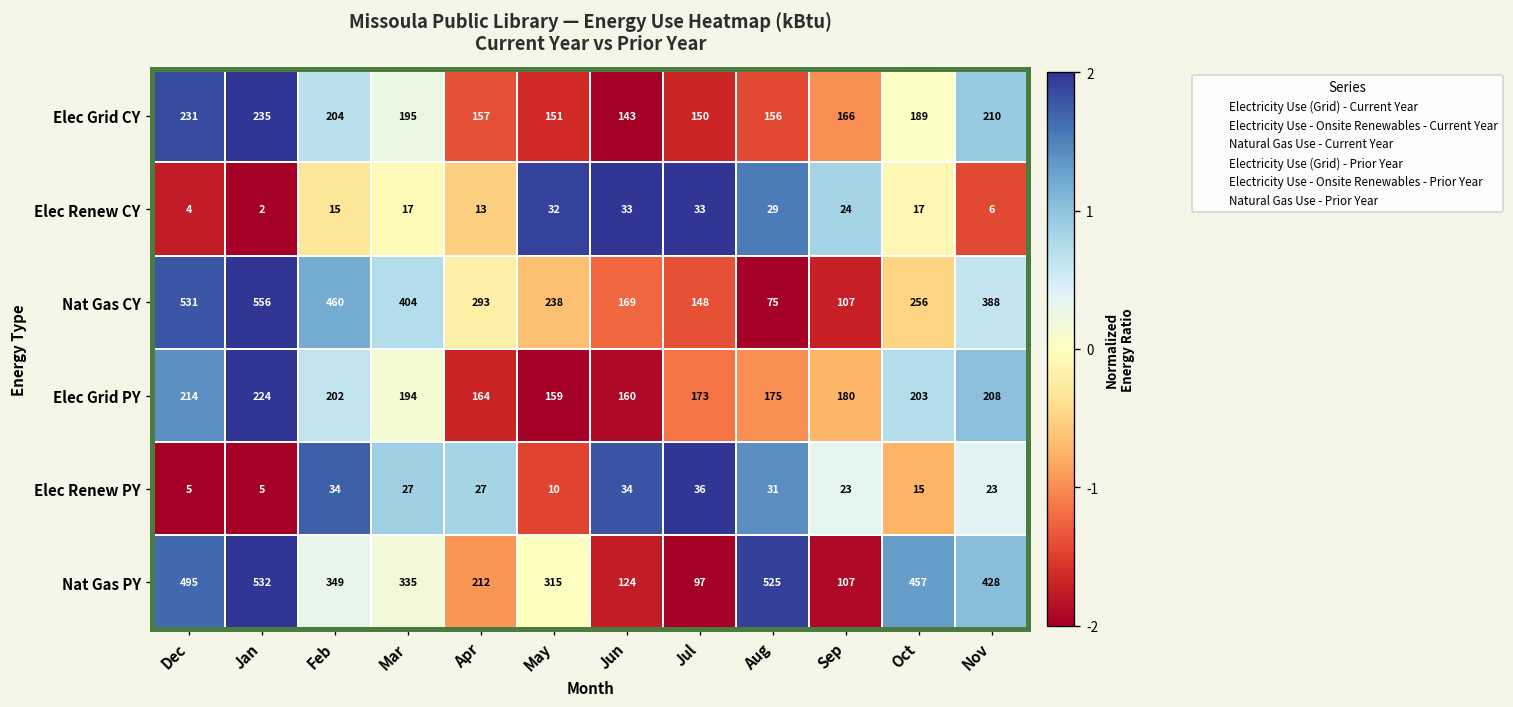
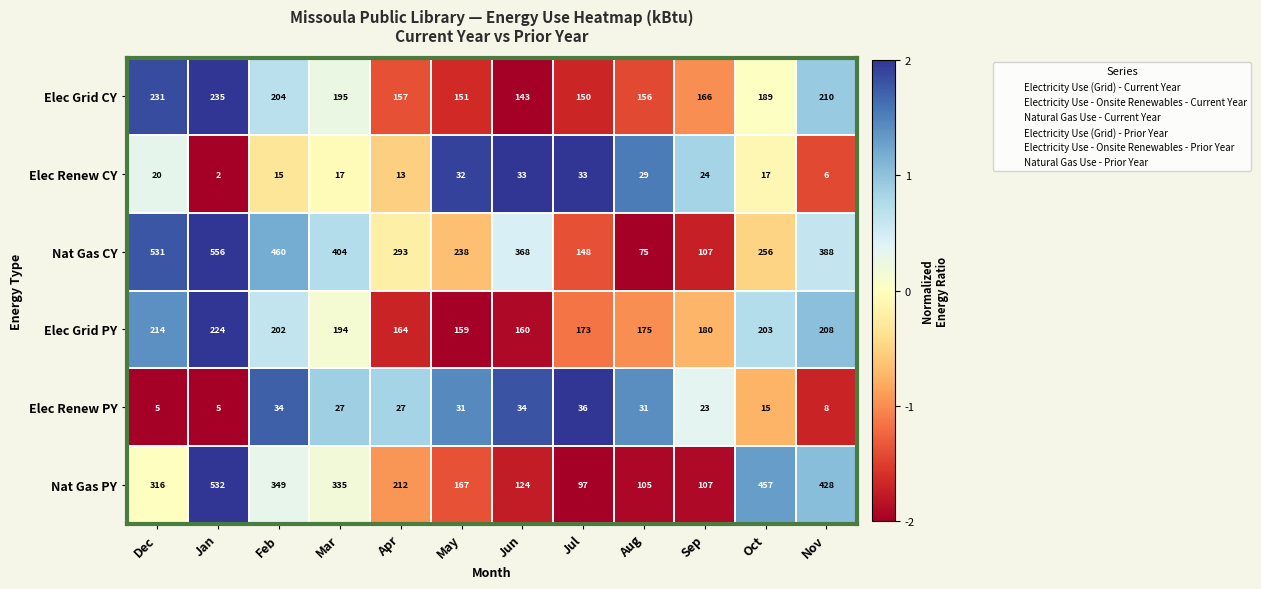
  {
    "Elec Grid CY": {
      "Dec": 231,
      "Jan": 235,
      "Feb": 204,
      "Mar": 195,
      "Apr": 157,
      "May": 151,
      "Jun": 143,
      "Jul": 150,
      "Aug": 156,
      "Sep": 166,
      "Oct": 189,
      "Nov": 210
    },
    "Elec Renew CY": {
-     "Dec": 4,
+     "Dec": 20,
      "Jan": 2,
      "Feb": 15,
      "Mar": 17,
      "Apr": 13,
      "May": 32,
      "Jun": 33,
      "Jul": 33,
      "Aug": 29,
      "Sep": 24,
      "Oct": 17,
      "Nov": 6
    },
    "Nat Gas CY": {
      "Dec": 531,
      "Jan": 556,
      "Feb": 460,
      "Mar": 404,
      "Apr": 293,
      "May": 238,
-     "Jun": 169,
+     "Jun": 368,
      "Jul": 148,
      "Aug": 75,
      "Sep": 107,
      "Oct": 256,
      "Nov": 388
    },
    "Elec Grid PY": {
      "Dec": 214,
      "Jan": 224,
      "Feb": 202,
      "Mar": 194,
      "Apr": 164,
      "May": 159,
      "Jun": 160,
      "Jul": 173,
      "Aug": 175,
      "Sep": 180,
      "Oct": 203,
      "Nov": 208
    },
    "Elec Renew PY": {
      "Dec": 5,
      "Jan": 5,
      "Feb": 34,
      "Mar": 27,
      "Apr": 27,
-     "May": 10,
+     "May": 31,
      "Jun": 34,
      "Jul": 36,
      "Aug": 31,
      "Sep": 23,
      "Oct": 15,
-     "Nov": 23
+     "Nov": 8
    },
    "Nat Gas PY": {
-     "Dec": 495,
+     "Dec": 316,
      "Jan": 532,
      "Feb": 349,
      "Mar": 335,
      "Apr": 212,
-     "May": 315,
+     "May": 167,
      "Jun": 124,
      "Jul": 97,
-     "Aug": 525,
+     "Aug": 105,
      "Sep": 107,
      "Oct": 457,
      "Nov": 428
    }
  }
